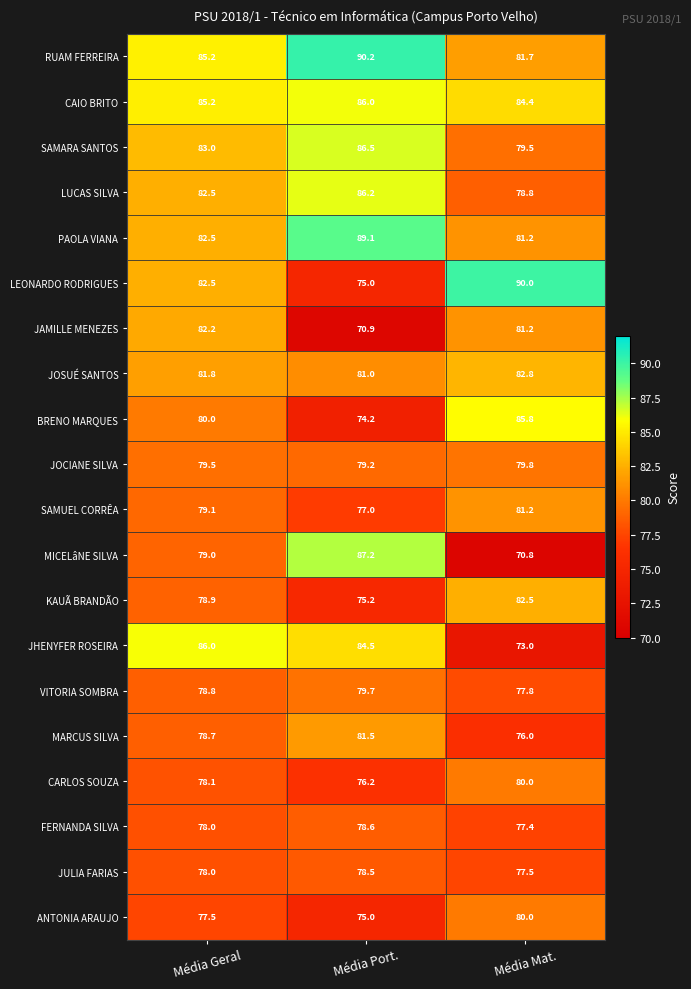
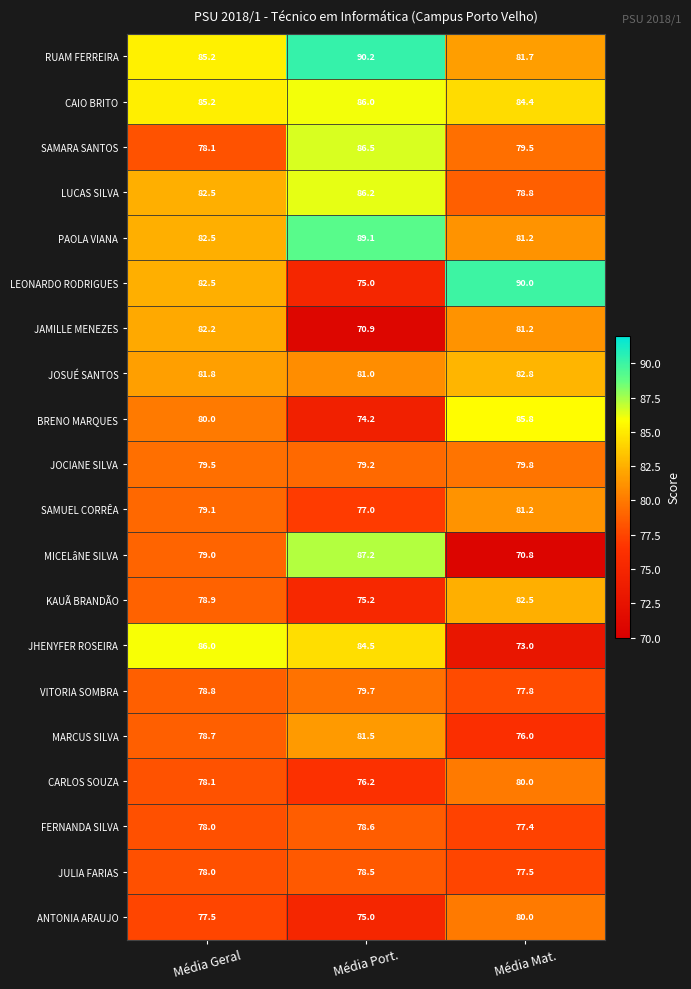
  {
    "RUAM FERREIRA": {
      "Média Geral": 85.2,
      "Média Port.": 90.2,
      "Média Mat.": 81.7
    },
    "CAIO BRITO": {
      "Média Geral": 85.2,
      "Média Port.": 86.0,
      "Média Mat.": 84.4
    },
    "SAMARA SANTOS": {
-     "Média Geral": 83.0,
+     "Média Geral": 78.1,
      "Média Port.": 86.5,
      "Média Mat.": 79.5
    },
    "LUCAS SILVA": {
      "Média Geral": 82.5,
      "Média Port.": 86.2,
      "Média Mat.": 78.8
    },
    "PAOLA VIANA": {
      "Média Geral": 82.5,
      "Média Port.": 89.1,
      "Média Mat.": 81.2
    },
    "LEONARDO RODRIGUES": {
      "Média Geral": 82.5,
      "Média Port.": 75.0,
      "Média Mat.": 90.0
    },
    "JAMILLE MENEZES": {
      "Média Geral": 82.2,
      "Média Port.": 70.9,
      "Média Mat.": 81.2
    },
    "JOSUÉ SANTOS": {
      "Média Geral": 81.8,
      "Média Port.": 81.0,
      "Média Mat.": 82.8
    },
    "BRENO MARQUES": {
      "Média Geral": 80.0,
      "Média Port.": 74.2,
      "Média Mat.": 85.8
    },
    "JOCIANE SILVA": {
      "Média Geral": 79.5,
      "Média Port.": 79.2,
      "Média Mat.": 79.8
    },
    "SAMUEL CORRÊA": {
      "Média Geral": 79.1,
      "Média Port.": 77.0,
      "Média Mat.": 81.2
    },
    "MICELâNE SILVA": {
      "Média Geral": 79.0,
      "Média Port.": 87.2,
      "Média Mat.": 70.8
    },
    "KAUÃ BRANDÃO": {
      "Média Geral": 78.9,
      "Média Port.": 75.2,
      "Média Mat.": 82.5
    },
    "JHENYFER ROSEIRA": {
      "Média Geral": 86.0,
      "Média Port.": 84.5,
      "Média Mat.": 73.0
    },
    "VITORIA SOMBRA": {
      "Média Geral": 78.8,
      "Média Port.": 79.7,
      "Média Mat.": 77.8
    },
    "MARCUS SILVA": {
      "Média Geral": 78.7,
      "Média Port.": 81.5,
      "Média Mat.": 76.0
    },
    "CARLOS SOUZA": {
      "Média Geral": 78.1,
      "Média Port.": 76.2,
      "Média Mat.": 80.0
    },
    "FERNANDA SILVA": {
      "Média Geral": 78.0,
      "Média Port.": 78.6,
      "Média Mat.": 77.4
    },
    "JULIA FARIAS": {
      "Média Geral": 78.0,
      "Média Port.": 78.5,
      "Média Mat.": 77.5
    },
    "ANTONIA ARAUJO": {
      "Média Geral": 77.5,
      "Média Port.": 75.0,
      "Média Mat.": 80.0
    }
  }
